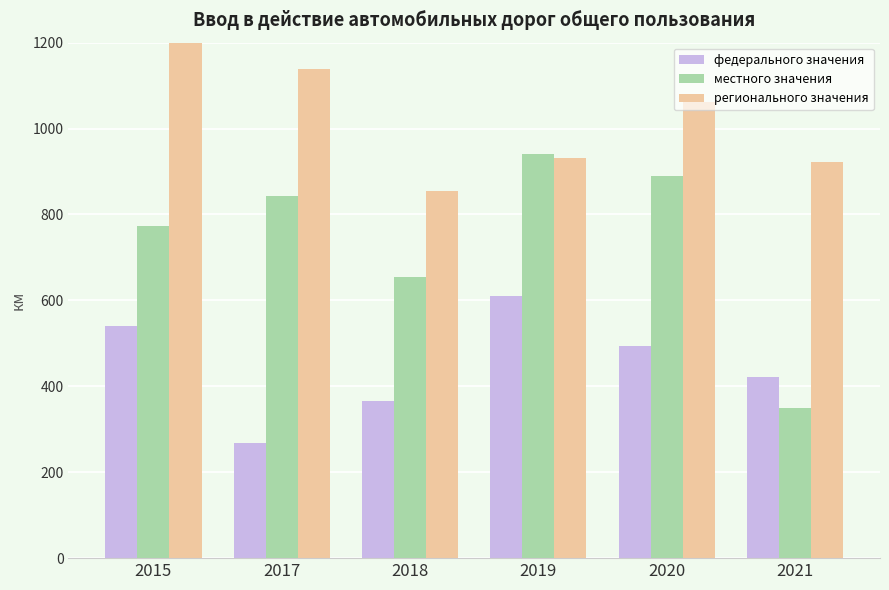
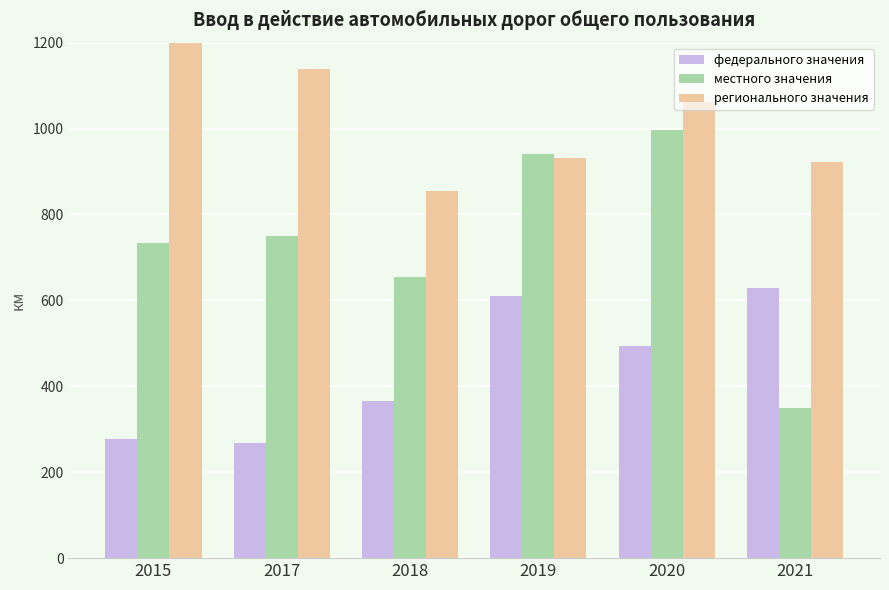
  {
    "федерального значения": {
-     "2015": 540,
+     "2015": 280,
      "2017": 270,
      "2018": 370,
      "2019": 610,
      "2020": 490,
-     "2021": 420
+     "2021": 630
    },
    "местного значения": {
-     "2015": 770,
-     "2017": 840,
+     "2015": 730,
+     "2017": 750,
      "2018": 660,
      "2019": 940,
-     "2020": 890,
+     "2020": 1000,
      "2021": 350
    },
    "регионального значения": {
      "2017": 1140,
      "2018": 850,
      "2019": 930,
      "2021": 920
    }
  }
